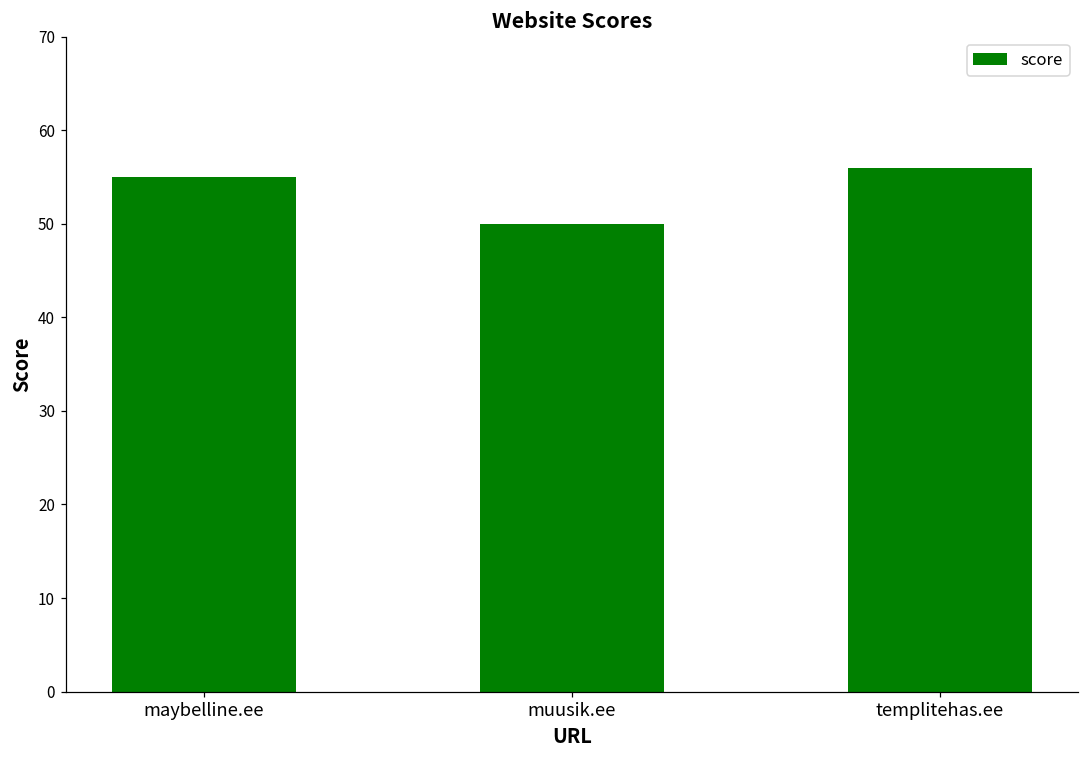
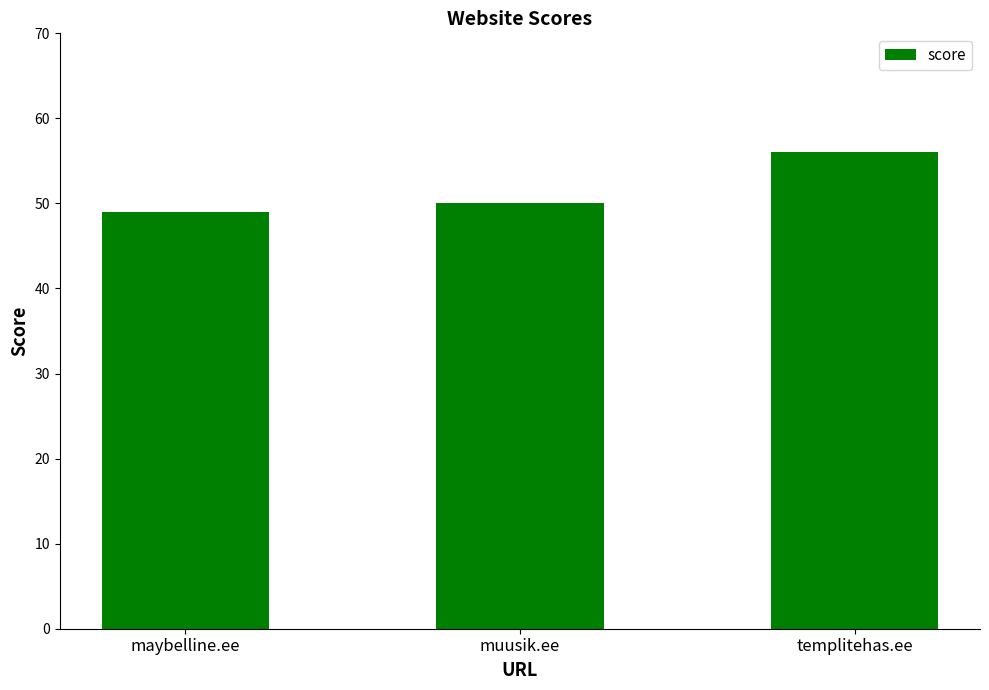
  {
-   "maybelline.ee": 55,
+   "maybelline.ee": 49,
    "muusik.ee": 50,
    "templitehas.ee": 56
  }
